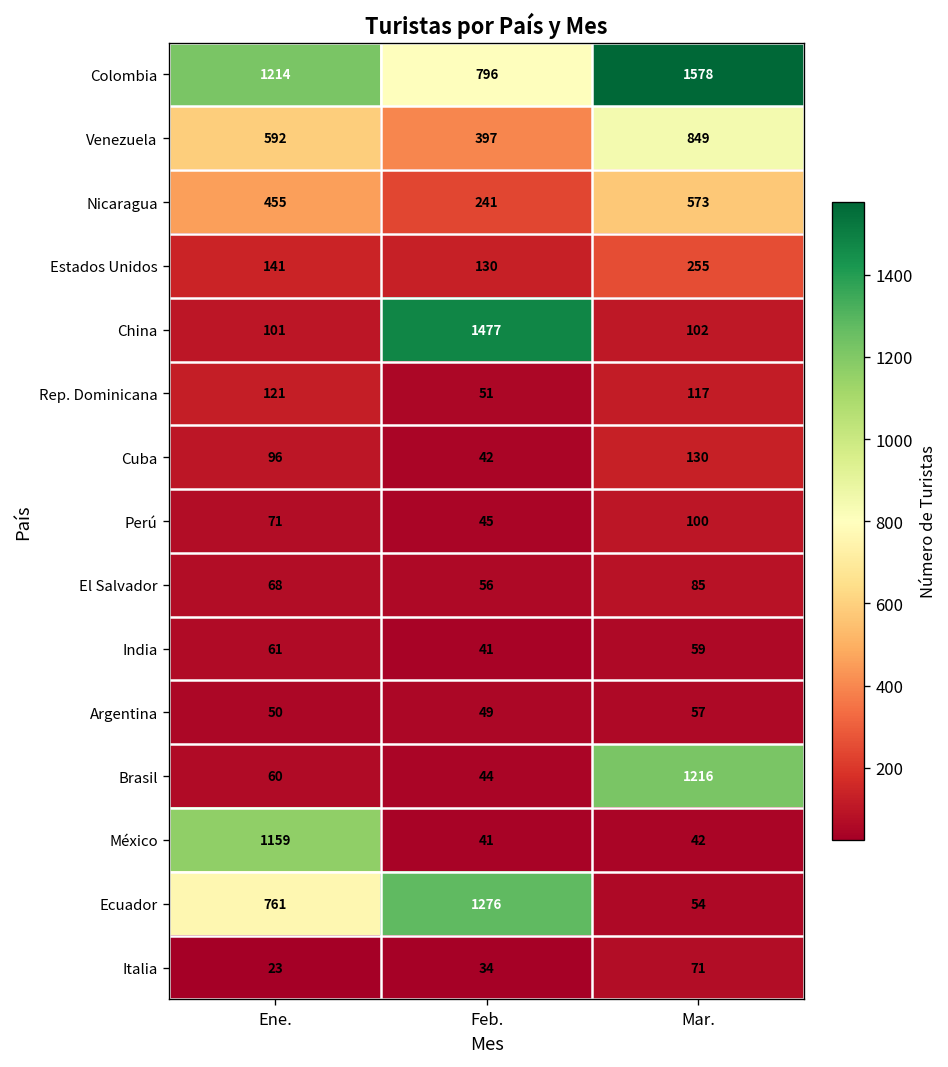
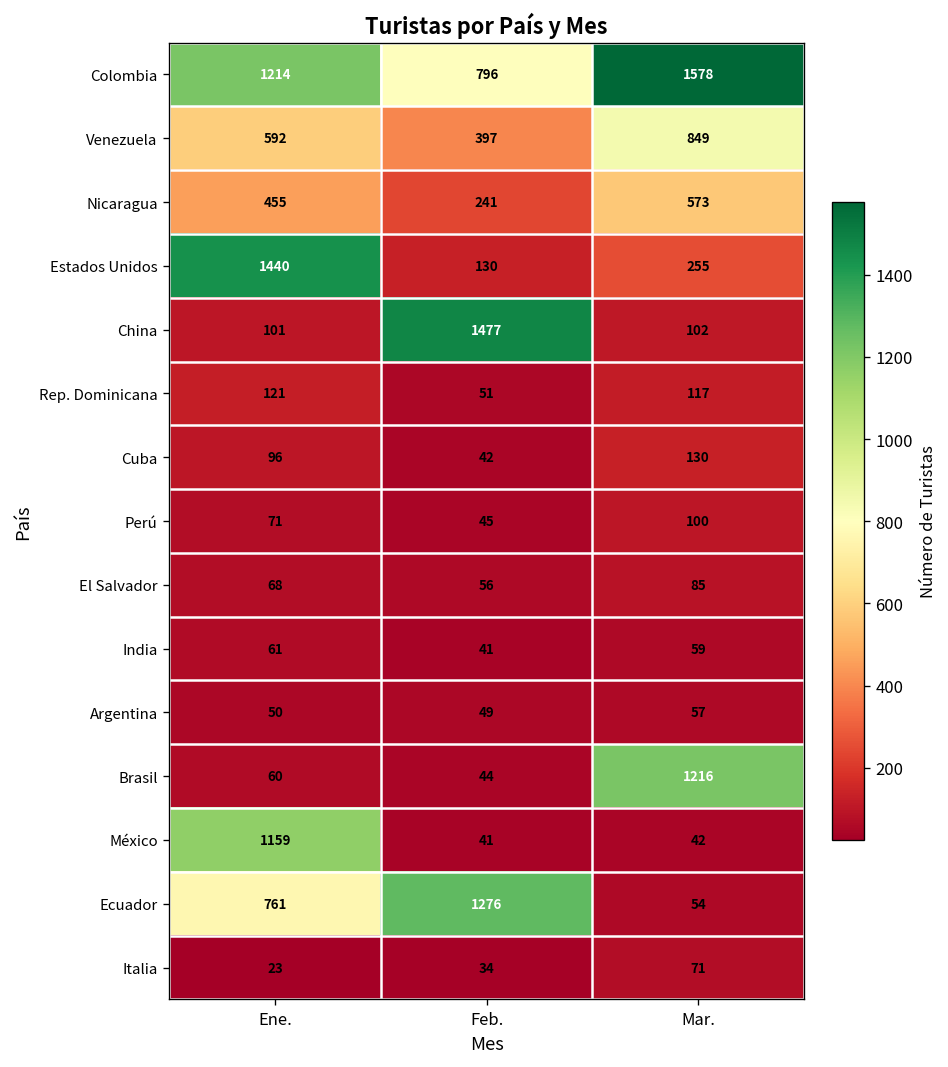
  {
    "Colombia": {
      "Ene.": 1214,
      "Feb.": 796,
      "Mar.": 1578
    },
    "Venezuela": {
      "Ene.": 592,
      "Feb.": 397,
      "Mar.": 849
    },
    "Nicaragua": {
      "Ene.": 455,
      "Feb.": 241,
      "Mar.": 573
    },
    "Estados Unidos": {
-     "Ene.": 141,
+     "Ene.": 1440,
      "Feb.": 130,
      "Mar.": 255
    },
    "China": {
      "Ene.": 101,
      "Feb.": 1477,
      "Mar.": 102
    },
    "Rep. Dominicana": {
      "Ene.": 121,
      "Feb.": 51,
      "Mar.": 117
    },
    "Cuba": {
      "Ene.": 96,
      "Feb.": 42,
      "Mar.": 130
    },
    "Perú": {
      "Ene.": 71,
      "Feb.": 45,
      "Mar.": 100
    },
    "El Salvador": {
      "Ene.": 68,
      "Feb.": 56,
      "Mar.": 85
    },
    "India": {
      "Ene.": 61,
      "Feb.": 41,
      "Mar.": 59
    },
    "Argentina": {
      "Ene.": 50,
      "Feb.": 49,
      "Mar.": 57
    },
    "Brasil": {
      "Ene.": 60,
      "Feb.": 44,
      "Mar.": 1216
    },
    "México": {
      "Ene.": 1159,
      "Feb.": 41,
      "Mar.": 42
    },
    "Ecuador": {
      "Ene.": 761,
      "Feb.": 1276,
      "Mar.": 54
    },
    "Italia": {
      "Ene.": 23,
      "Feb.": 34,
      "Mar.": 71
    }
  }
